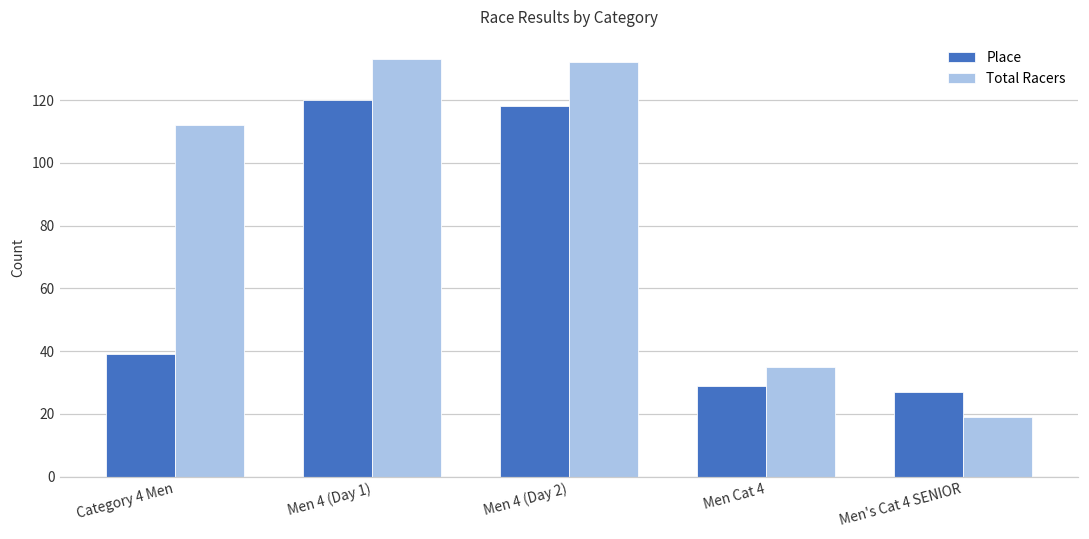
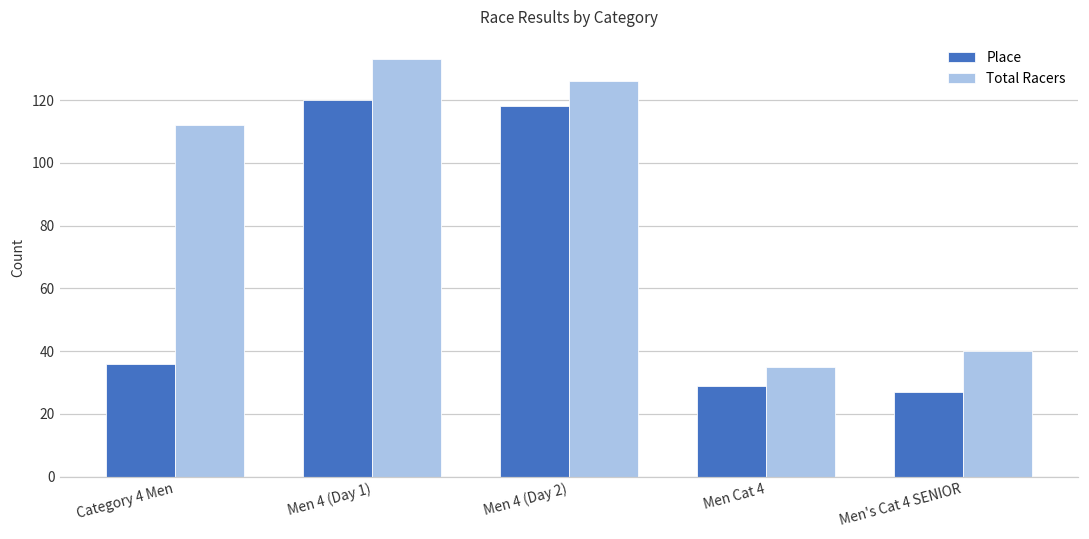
  {
    "Place": {
-     "Category 4 Men": 39,
+     "Category 4 Men": 36,
      "Men 4 (Day 1)": 120,
      "Men 4 (Day 2)": 118,
      "Men Cat 4": 29,
      "Men's Cat 4 SENIOR": 27
    },
    "Total Racers": {
      "Category 4 Men": 112,
      "Men 4 (Day 1)": 133,
-     "Men 4 (Day 2)": 132,
+     "Men 4 (Day 2)": 126,
      "Men Cat 4": 35,
-     "Men's Cat 4 SENIOR": 19
+     "Men's Cat 4 SENIOR": 40
    }
  }
